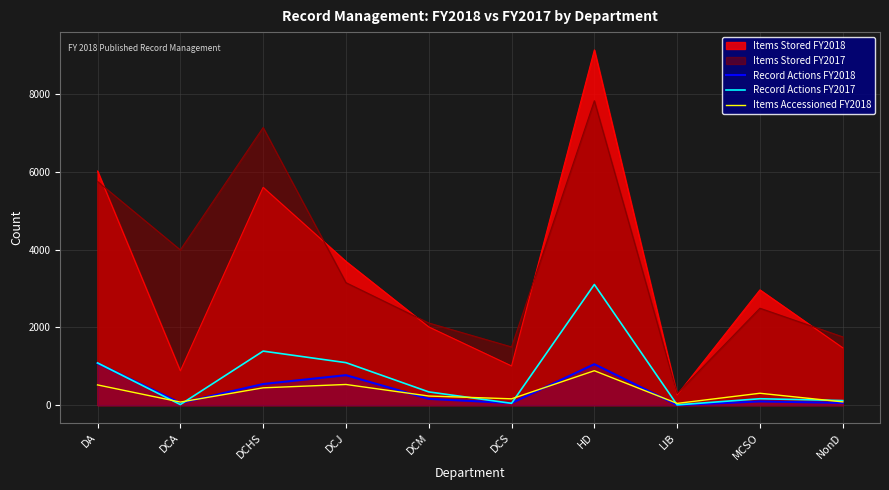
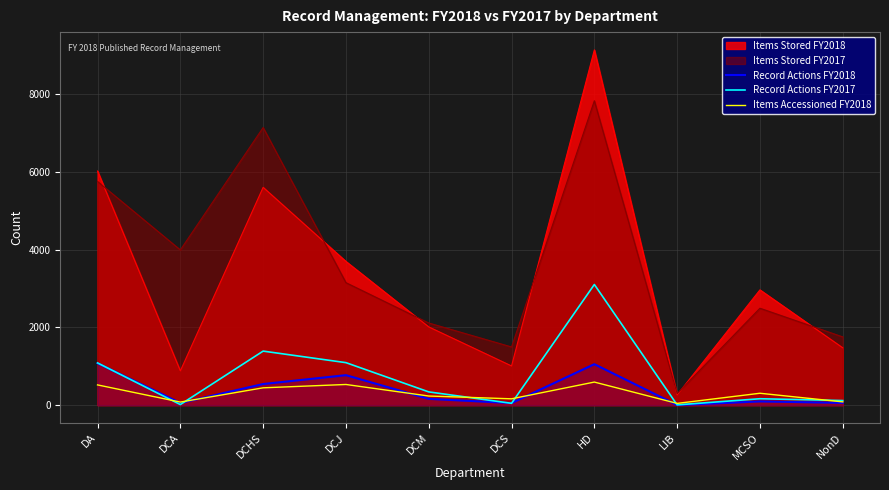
  {
    "Items Stored FY2018": {
      "DA": 6000,
      "DCA": 900,
      "DCHS": 5600,
      "DCJ": 3700,
      "DCM": 2000,
      "DCS": 1000,
      "HD": 9100,
      "MCSO": 3000,
      "NonD": 1500
    },
    "Items Stored FY2017": {
      "DA": 5800,
      "DCA": 4000,
      "DCHS": 7100,
      "DCJ": 3200,
      "DCM": 2100,
      "DCS": 1500,
      "HD": 7800,
      "MCSO": 2500,
      "NonD": 1800
    },
    "Record Actions FY2018": {
      "DCHS": 500,
      "DCJ": 800,
      "DCM": 200,
      "HD": 1100,
      "MCSO": 100
    },
    "Record Actions FY2017": {
      "DCHS": 1400,
      "DCJ": 1100,
      "DCM": 300,
      "HD": 3100,
      "MCSO": 200
    },
    "Items Accessioned FY2018": {
      "DA": 500,
      "DCHS": 400,
      "DCJ": 500,
      "DCM": 200,
      "DCS": 200,
-     "HD": 900,
+     "HD": 600,
      "MCSO": 300
    }
  }
